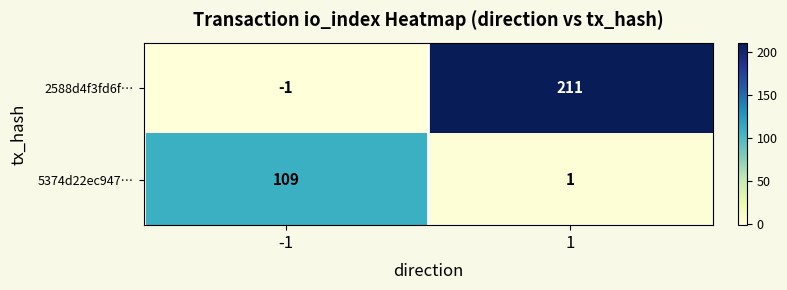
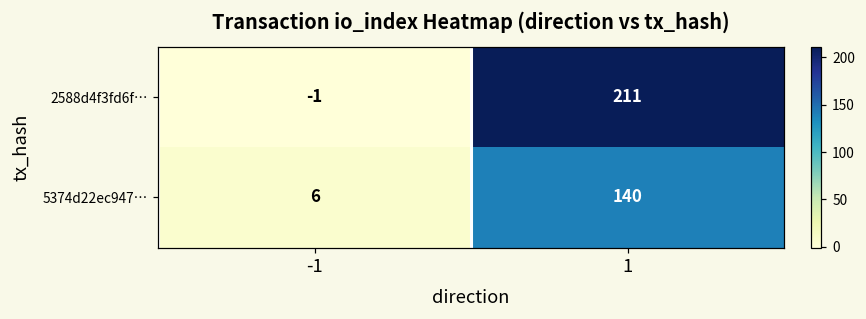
  {
    "2588d4f3fd6f…": {
      "-1": -1,
      "1": 211
    },
    "5374d22ec947…": {
-     "-1": 109,
-     "1": 1
+     "-1": 6,
+     "1": 140
    }
  }
